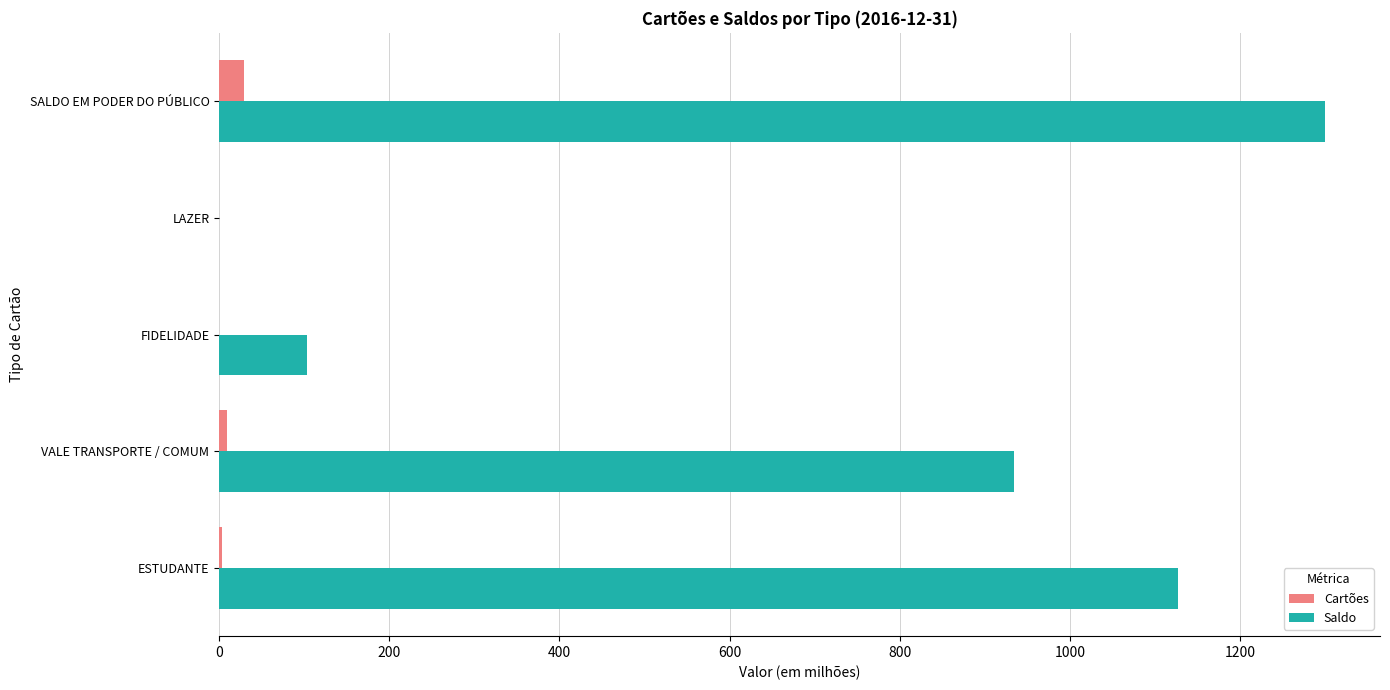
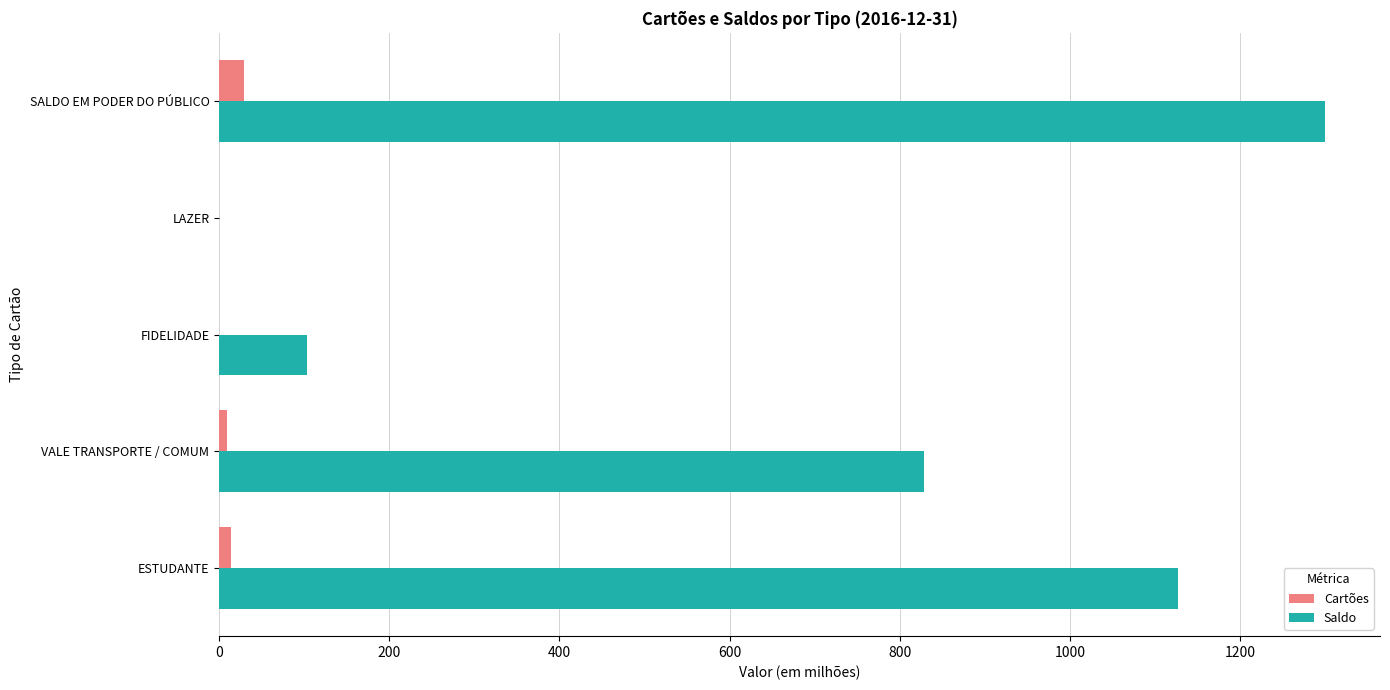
  {
    "Cartões": {
      "SALDO EM PODER DO PÚBLICO": 30,
      "VALE TRANSPORTE / COMUM": 10,
-     "ESTUDANTE": 0
+     "ESTUDANTE": 10
    },
    "Saldo": {
      "SALDO EM PODER DO PÚBLICO": 1300,
      "FIDELIDADE": 100,
-     "VALE TRANSPORTE / COMUM": 930,
+     "VALE TRANSPORTE / COMUM": 830,
      "ESTUDANTE": 1130
    }
  }
